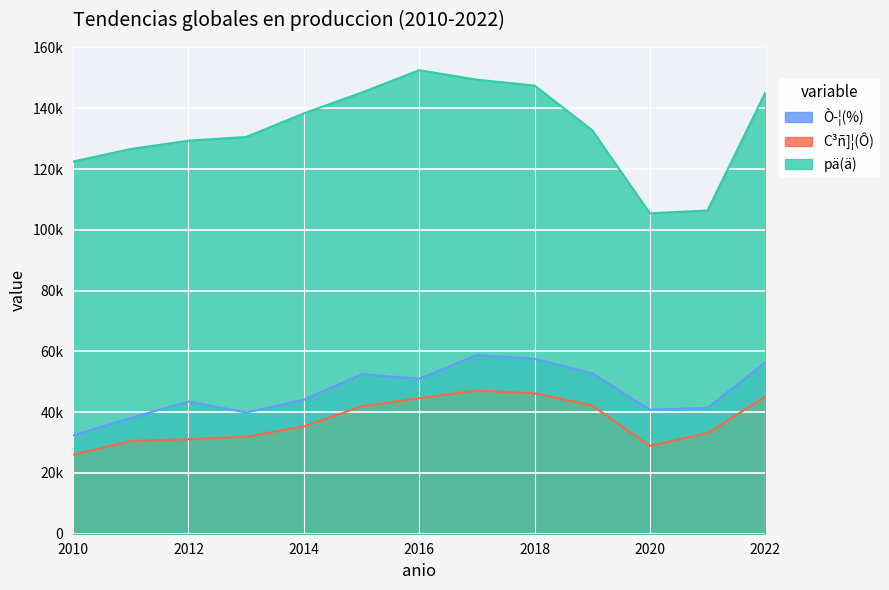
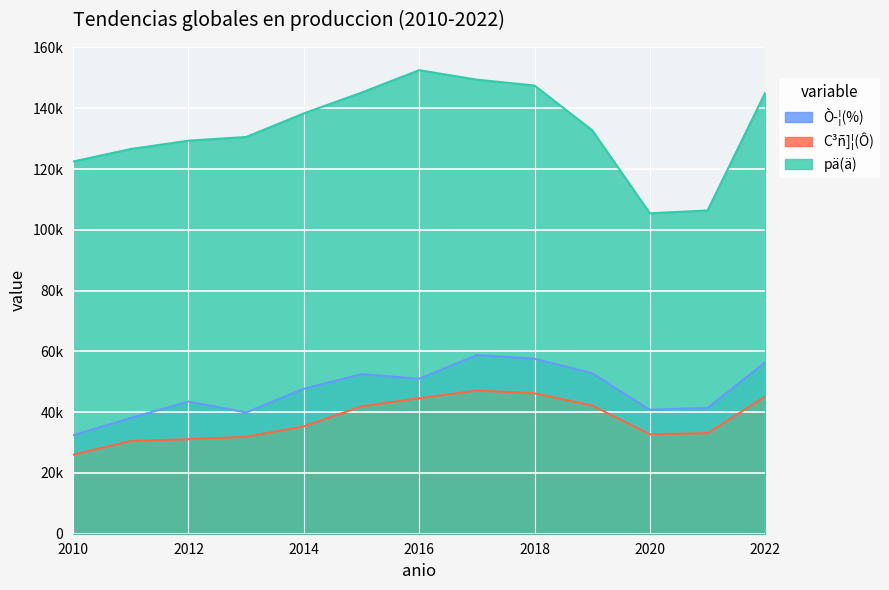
  {
    "Ò­¦(%)": {
      "2010": 32000,
      "2012": 44000,
-     "2014": 44000,
+     "2014": 48000,
      "2016": 51000,
      "2018": 58000,
      "2020": 41000,
      "2022": 56000
    },
    "C³ñ]¦(Ô)": {
      "2010": 26000,
      "2012": 31000,
      "2014": 35000,
      "2016": 45000,
      "2018": 46000,
-     "2020": 29000,
+     "2020": 33000,
      "2022": 45000
    },
    "pä(ä)": {
      "2010": 122000,
      "2012": 129000,
      "2014": 138000,
      "2016": 153000,
      "2018": 147000,
      "2020": 105000,
      "2022": 145000
    }
  }
